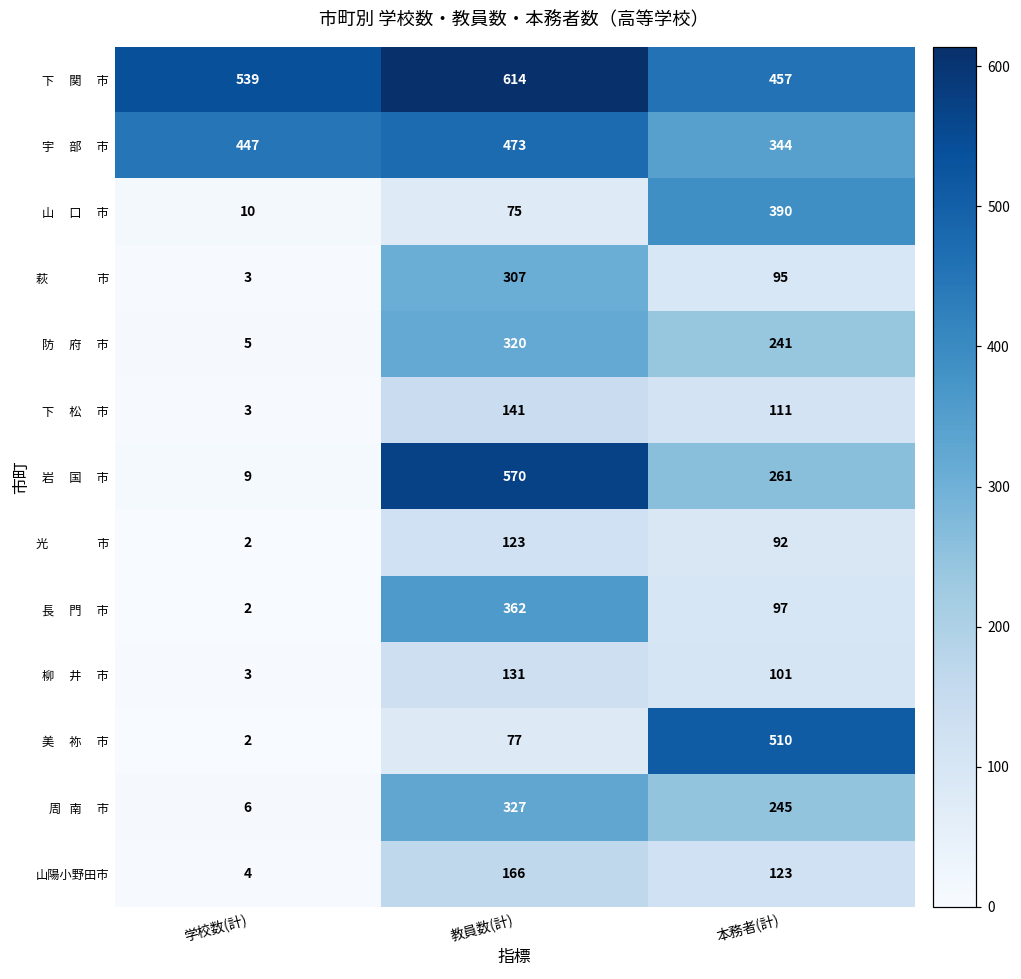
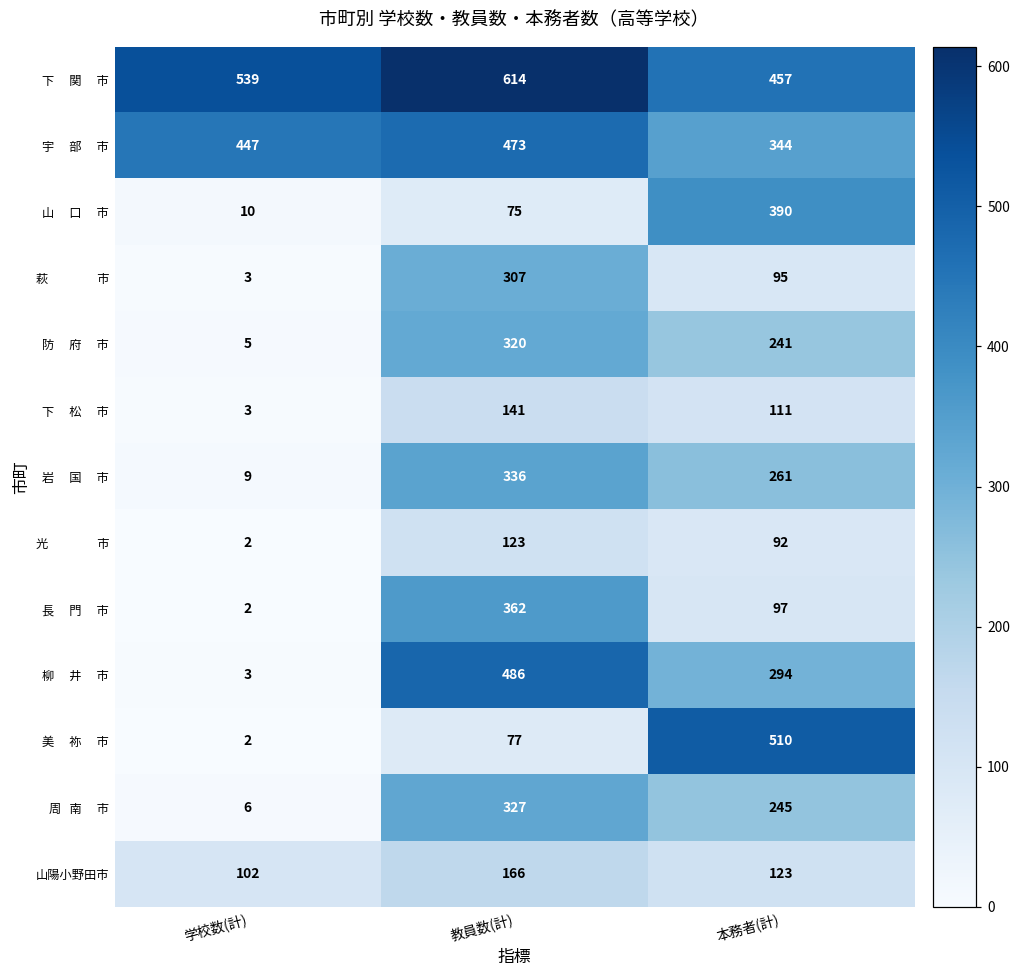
  {
    "下 関 市": {
      "学校数(計)": 539,
      "教員数(計)": 614,
      "本務者(計)": 457
    },
    "宇 部 市": {
      "学校数(計)": 447,
      "教員数(計)": 473,
      "本務者(計)": 344
    },
    "山 口 市": {
      "学校数(計)": 10,
      "教員数(計)": 75,
      "本務者(計)": 390
    },
    "萩 市": {
      "学校数(計)": 3,
      "教員数(計)": 307,
      "本務者(計)": 95
    },
    "防 府 市": {
      "学校数(計)": 5,
      "教員数(計)": 320,
      "本務者(計)": 241
    },
    "下 松 市": {
      "学校数(計)": 3,
      "教員数(計)": 141,
      "本務者(計)": 111
    },
    "岩 国 市": {
      "学校数(計)": 9,
-     "教員数(計)": 570,
+     "教員数(計)": 336,
      "本務者(計)": 261
    },
    "光 市": {
      "学校数(計)": 2,
      "教員数(計)": 123,
      "本務者(計)": 92
    },
    "長 門 市": {
      "学校数(計)": 2,
      "教員数(計)": 362,
      "本務者(計)": 97
    },
    "柳 井 市": {
      "学校数(計)": 3,
-     "教員数(計)": 131,
-     "本務者(計)": 101
+     "教員数(計)": 486,
+     "本務者(計)": 294
    },
    "美 祢 市": {
      "学校数(計)": 2,
      "教員数(計)": 77,
      "本務者(計)": 510
    },
    "周 南 市": {
      "学校数(計)": 6,
      "教員数(計)": 327,
      "本務者(計)": 245
    },
    "山陽小野田市": {
-     "学校数(計)": 4,
+     "学校数(計)": 102,
      "教員数(計)": 166,
      "本務者(計)": 123
    }
  }
